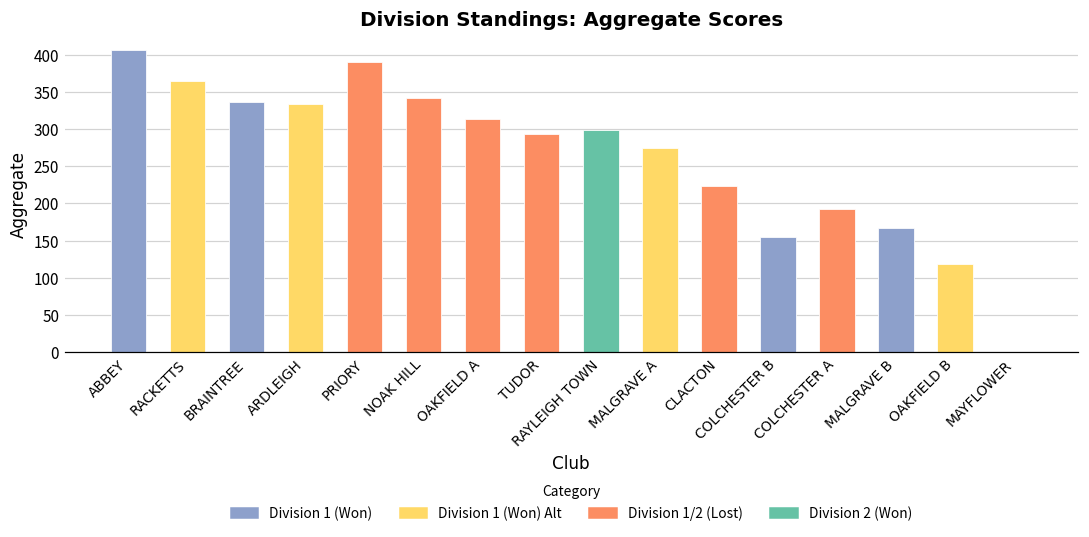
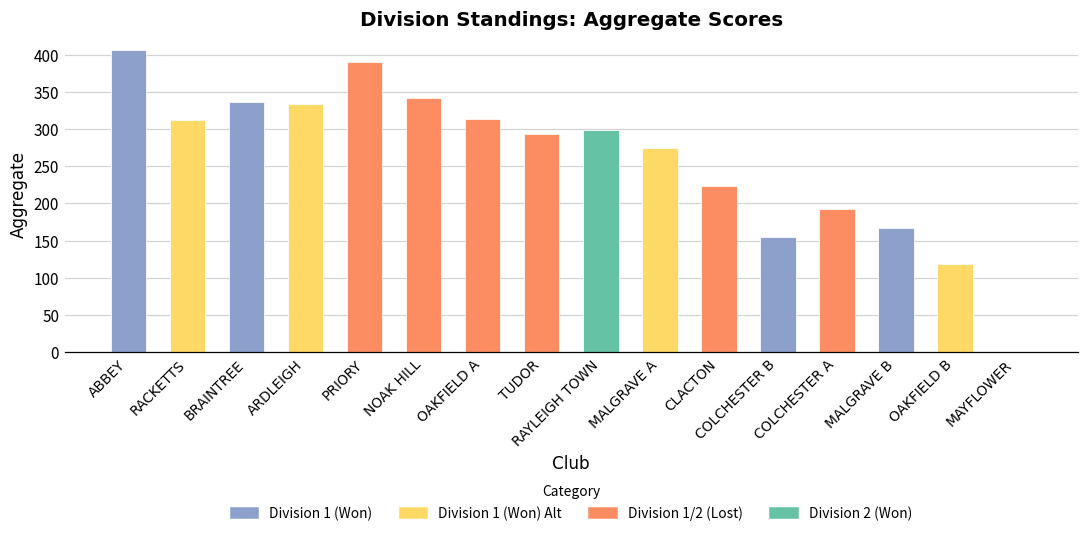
  {
    "ABBEY": 410,
-   "RACKETTS": 360,
+   "RACKETTS": 310,
    "BRAINTREE": 340,
    "ARDLEIGH": 330,
    "PRIORY": 390,
    "NOAK HILL": 340,
    "OAKFIELD A": 310,
    "TUDOR": 290,
    "RAYLEIGH TOWN": 300,
    "MALGRAVE A": 280,
    "CLACTON": 220,
    "COLCHESTER B": 160,
    "COLCHESTER A": 190,
    "MALGRAVE B": 170,
    "OAKFIELD B": 120,
    "MAYFLOWER": 0
  }
